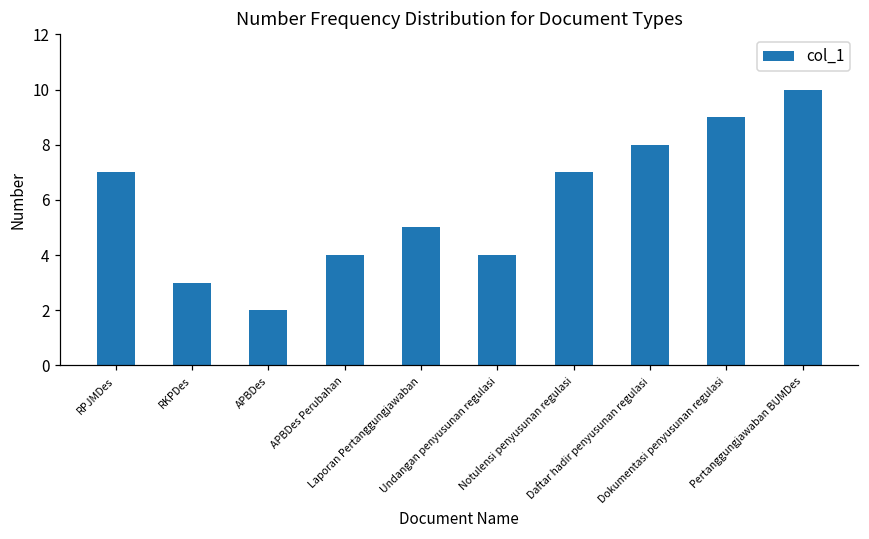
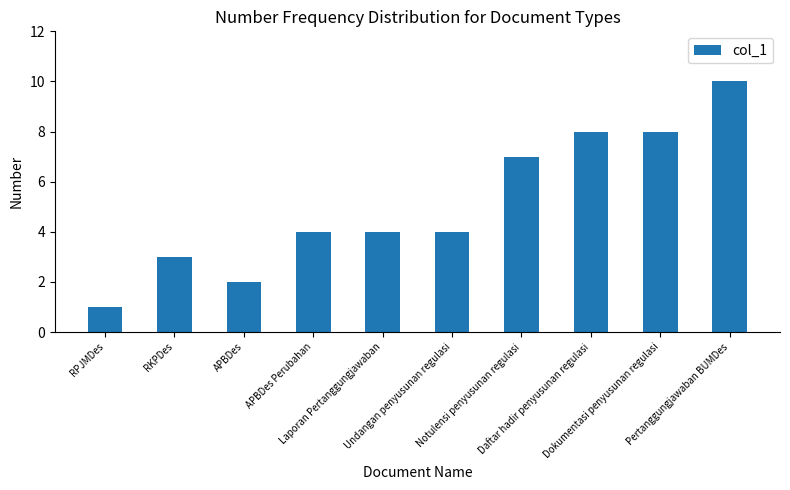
  {
-   "RPJMDes": 7,
+   "RPJMDes": 1,
    "RKPDes": 3,
    "APBDes": 2,
    "APBDes Perubahan": 4,
-   "Laporan Pertanggungjawaban": 5,
+   "Laporan Pertanggungjawaban": 4,
    "Undangan penyusunan regulasi": 4,
    "Notulensi penyusunan regulasi": 7,
    "Daftar hadir penyusunan regulasi": 8,
-   "Dokumentasi penyusunan regulasi": 9,
+   "Dokumentasi penyusunan regulasi": 8,
    "Pertanggungjawaban BUMDes": 10
  }
